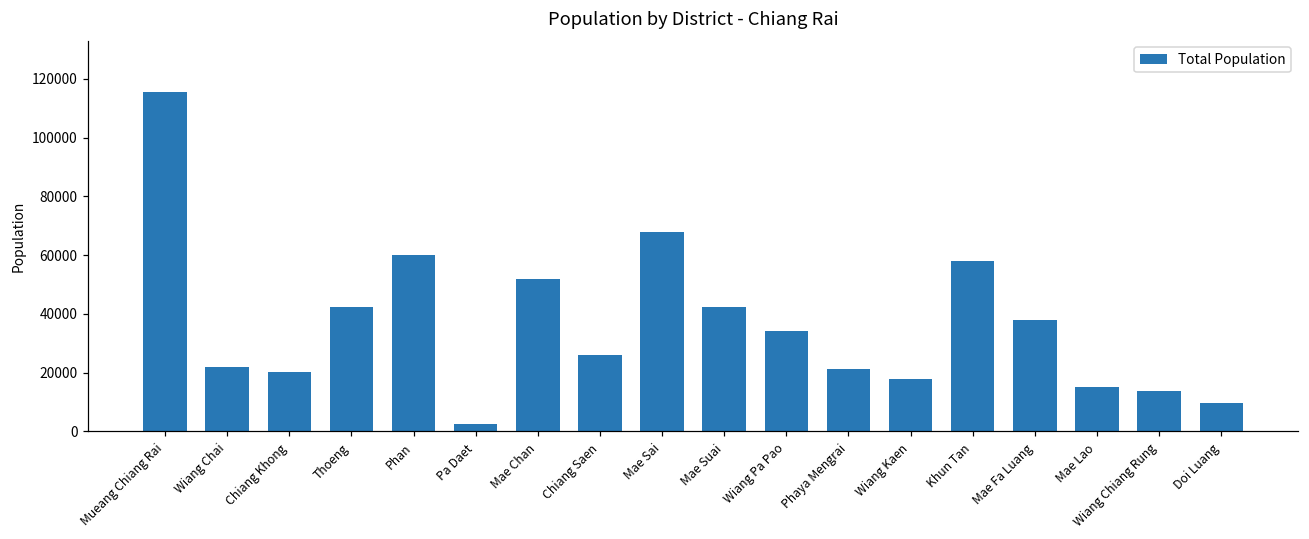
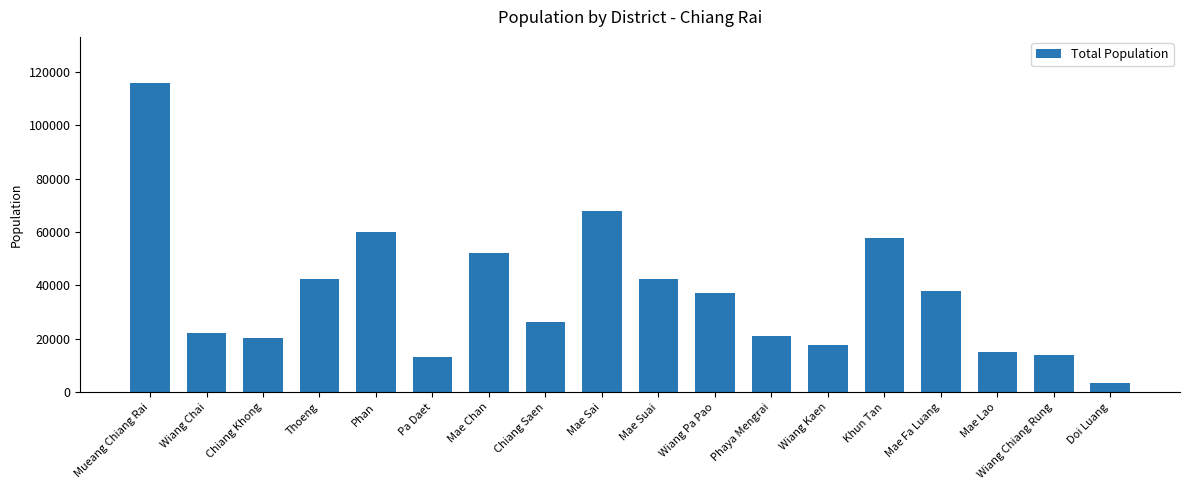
  {
    "Mueang Chiang Rai": 116000,
    "Wiang Chai": 22000,
    "Chiang Khong": 20000,
    "Thoeng": 42000,
    "Phan": 60000,
-   "Pa Daet": 3000,
+   "Pa Daet": 13000,
    "Mae Chan": 52000,
    "Chiang Saen": 26000,
    "Mae Sai": 68000,
    "Mae Suai": 42000,
-   "Wiang Pa Pao": 34000,
+   "Wiang Pa Pao": 37000,
    "Phaya Mengrai": 21000,
    "Wiang Kaen": 18000,
    "Khun Tan": 58000,
    "Mae Fa Luang": 38000,
    "Mae Lao": 15000,
    "Wiang Chiang Rung": 14000,
-   "Doi Luang": 10000
+   "Doi Luang": 3000
  }
